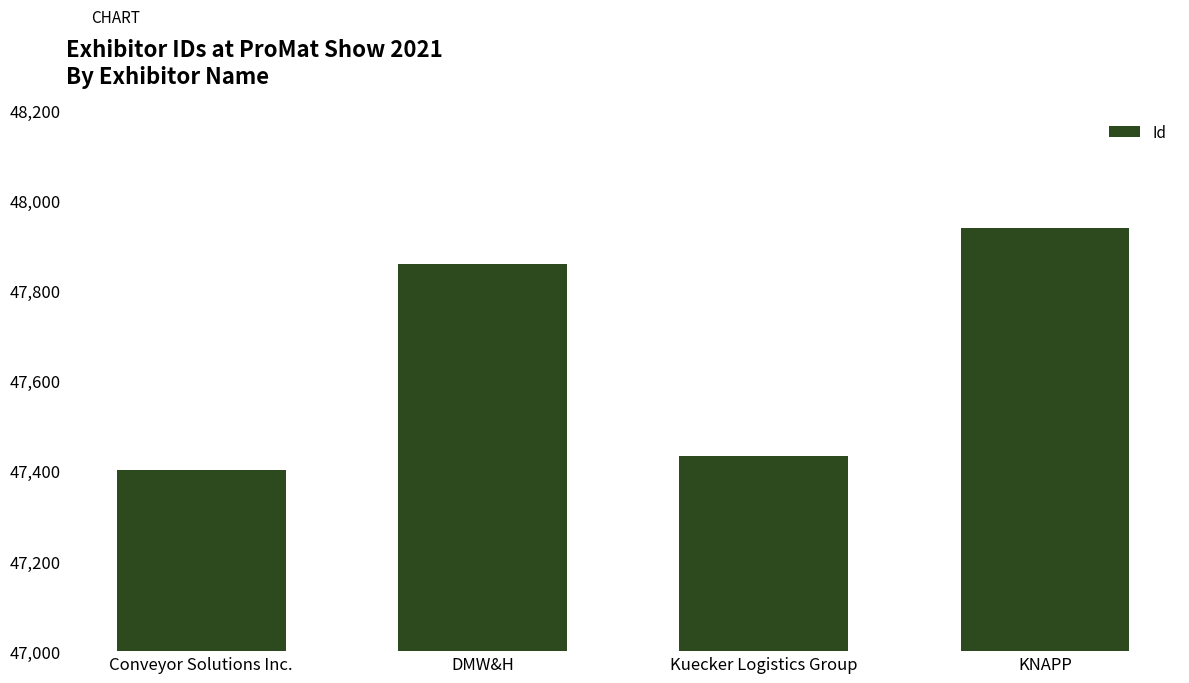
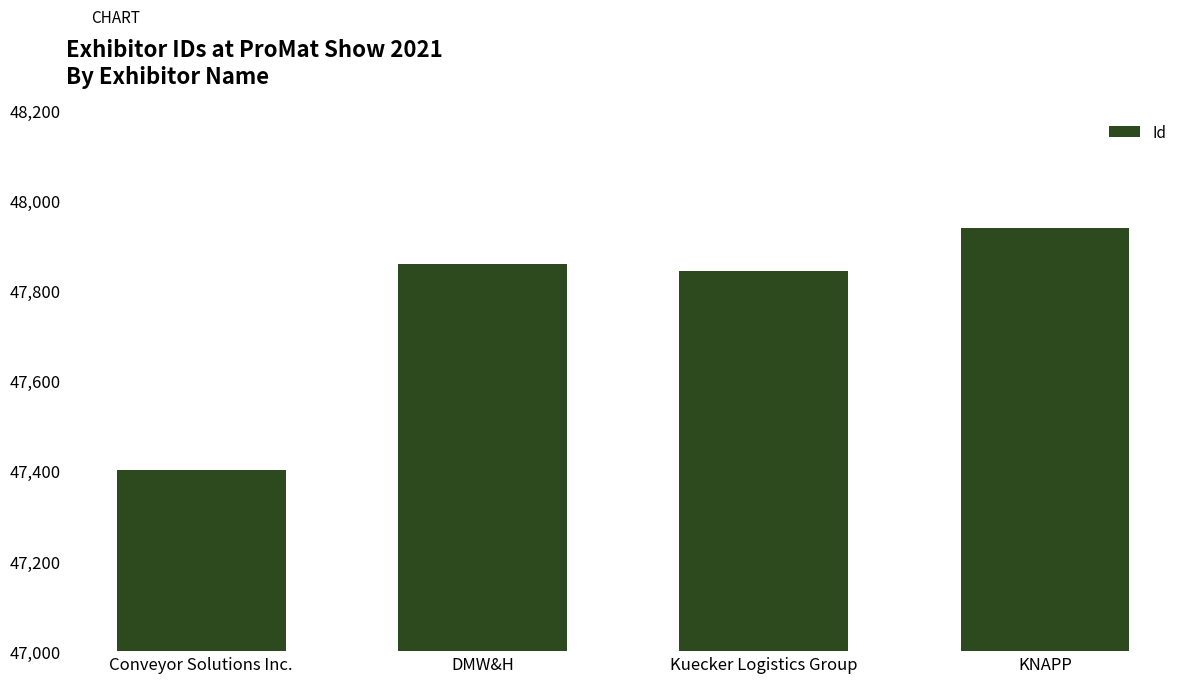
  {
    "Conveyor Solutions Inc.": "47,400",
    "DMW&H": "47,860",
-   "Kuecker Logistics Group": "47,430",
+   "Kuecker Logistics Group": "47,840",
    "KNAPP": "47,940"
  }
